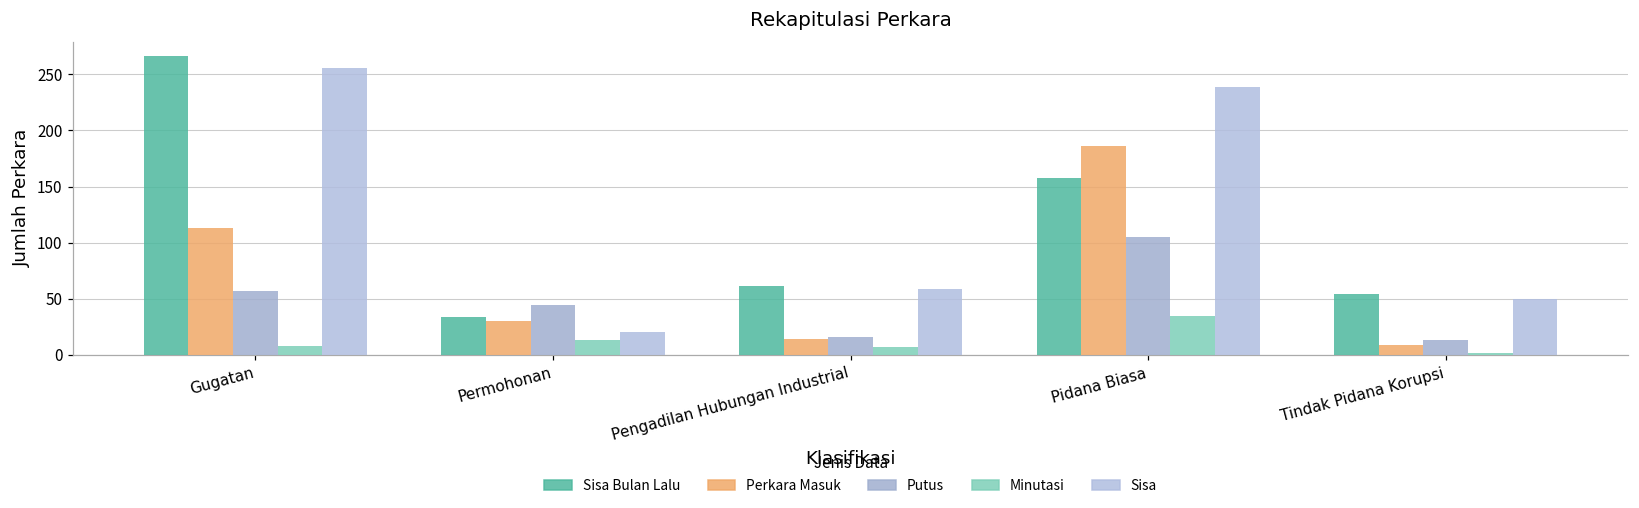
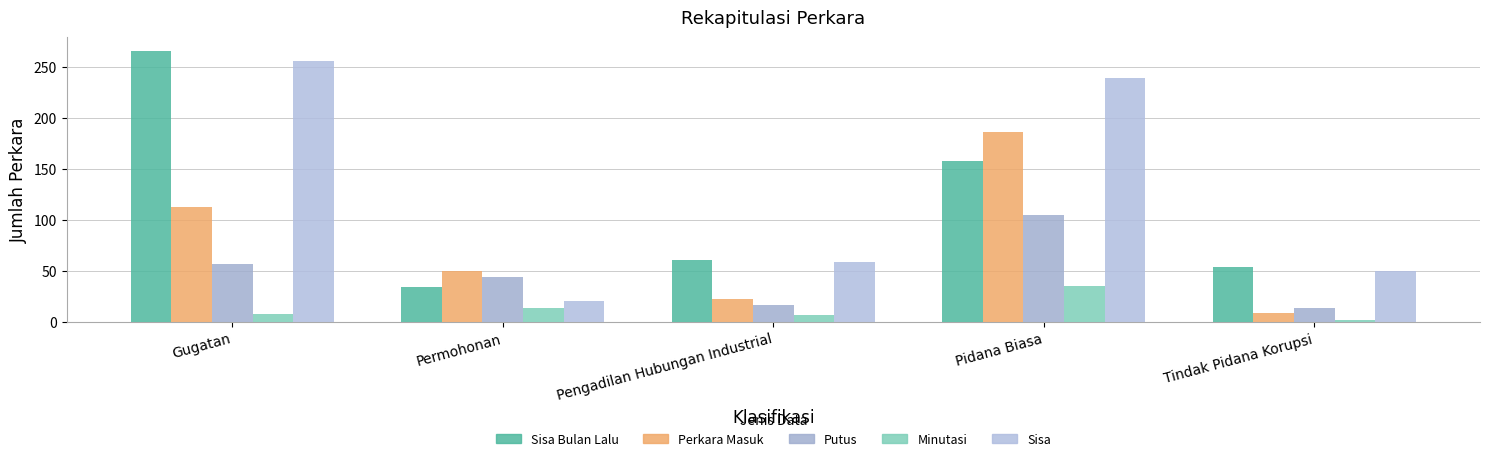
  {
    "Perkara Masuk": {
      "Gugatan": 113,
-     "Permohonan": 30,
-     "Pengadilan Hubungan Industrial": 14,
+     "Permohonan": 50,
+     "Pengadilan Hubungan Industrial": 22,
      "Pidana Biasa": 186,
      "Tindak Pidana Korupsi": 9
    }
  }
